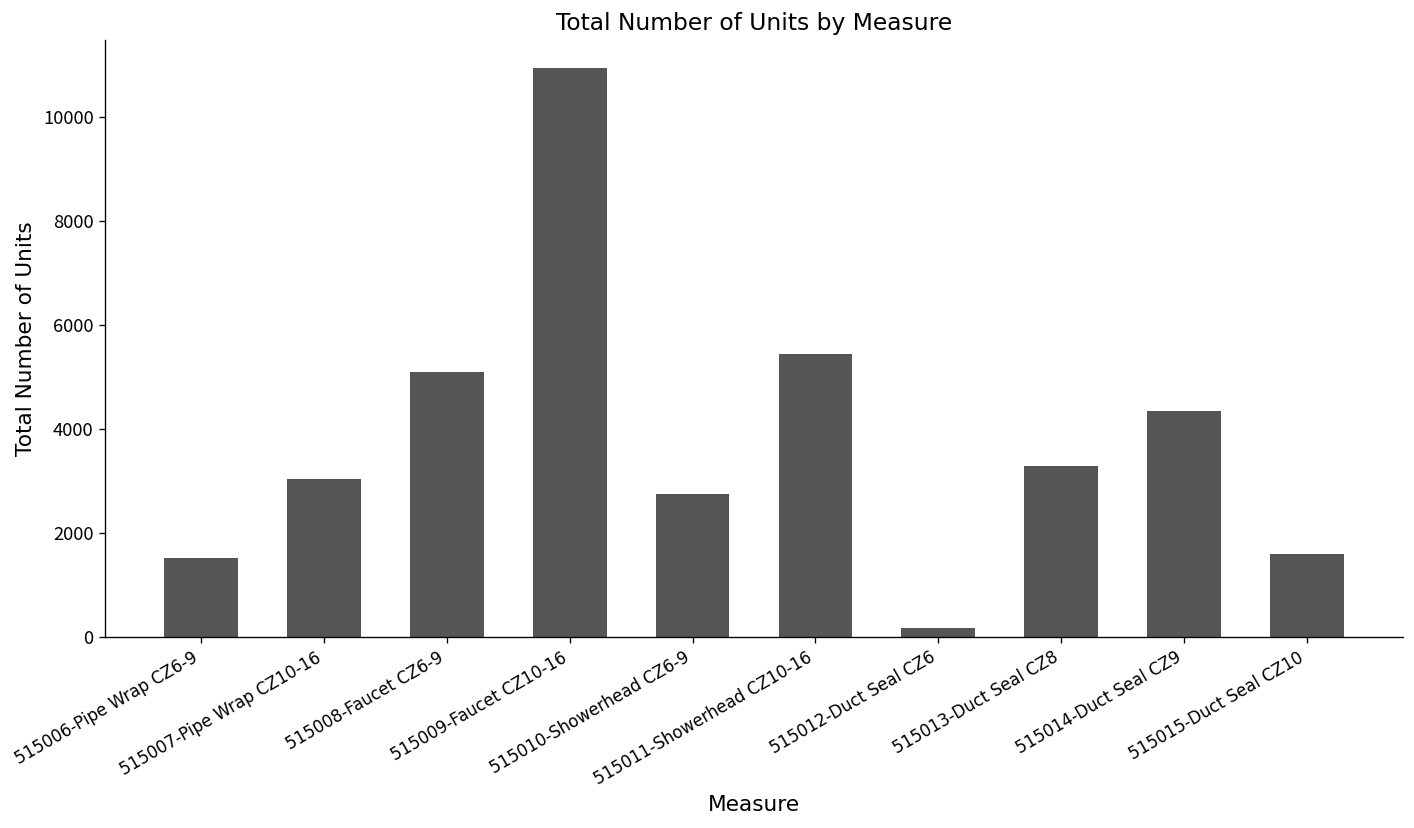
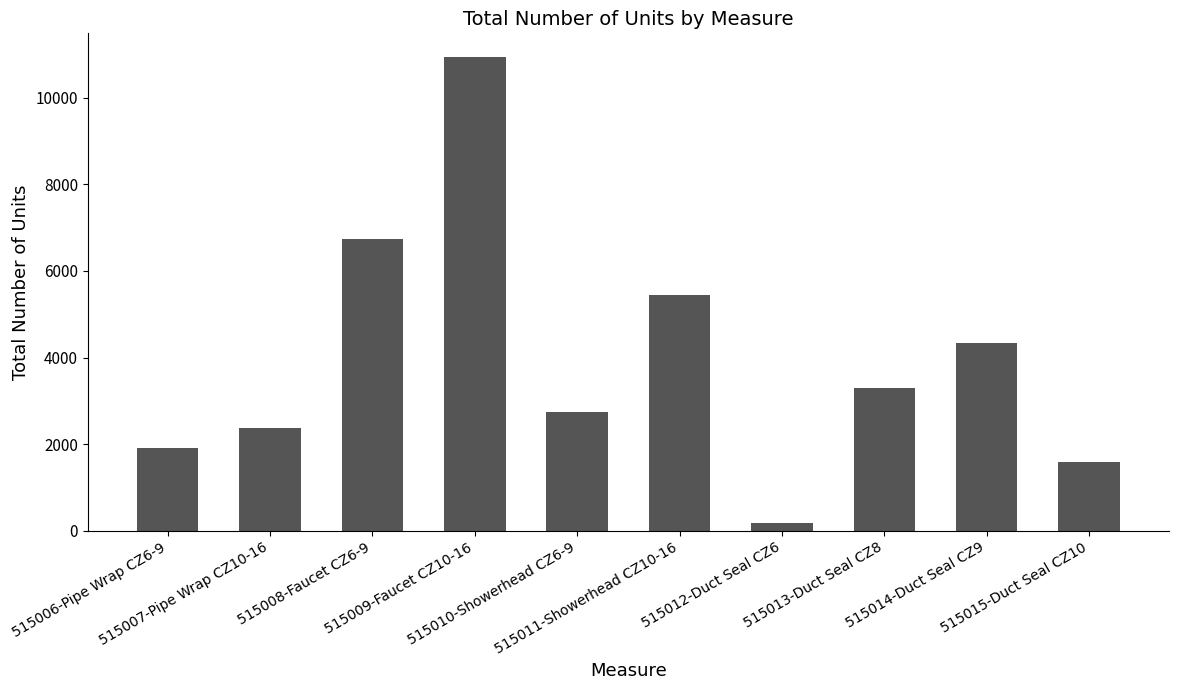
  {
-   "515006-Pipe Wrap CZ6-9": 1500,
-   "515007-Pipe Wrap CZ10-16": 3000,
-   "515008-Faucet CZ6-9": 5100,
+   "515006-Pipe Wrap CZ6-9": 1900,
+   "515007-Pipe Wrap CZ10-16": 2400,
+   "515008-Faucet CZ6-9": 6700,
    "515009-Faucet CZ10-16": 10900,
    "515010-Showerhead CZ6-9": 2700,
    "515011-Showerhead CZ10-16": 5500,
    "515012-Duct Seal CZ6": 200,
    "515013-Duct Seal CZ8": 3300,
    "515014-Duct Seal CZ9": 4300,
    "515015-Duct Seal CZ10": 1600
  }
